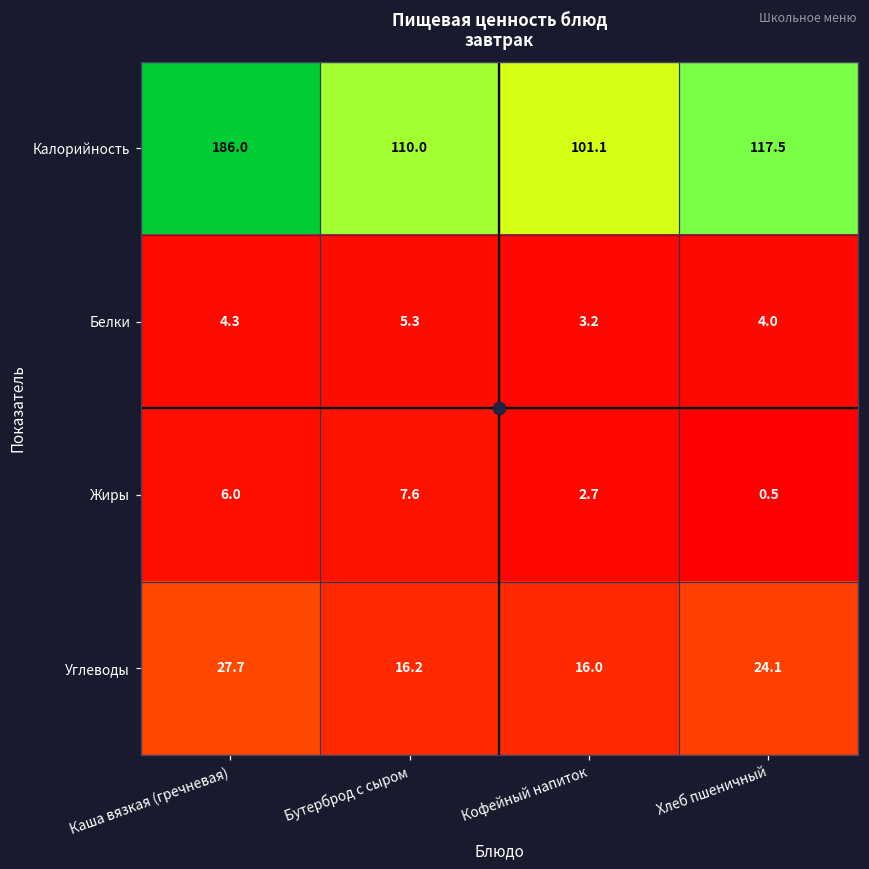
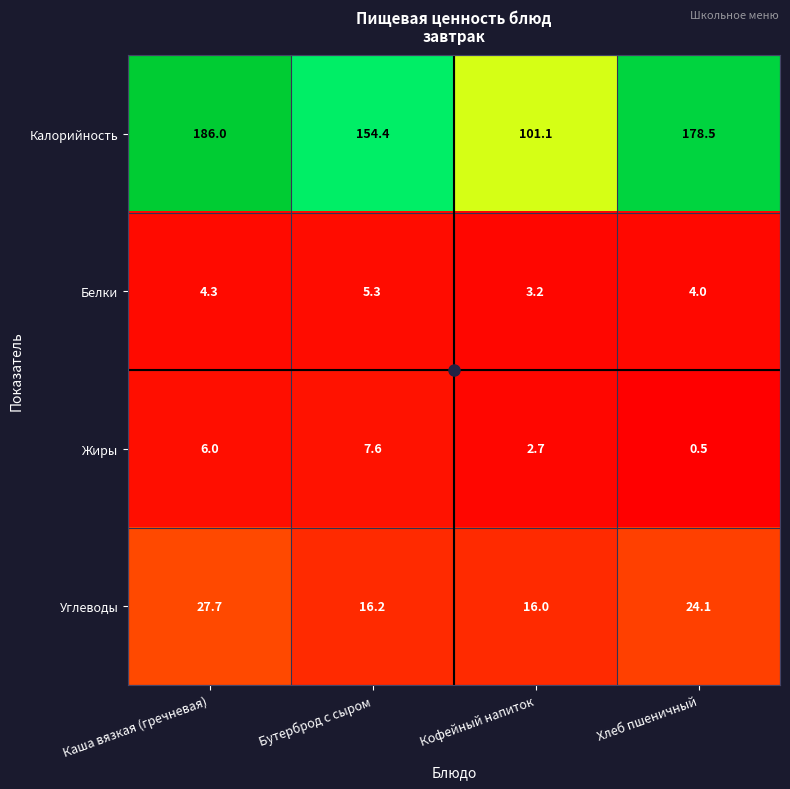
  {
    "Калорийность": {
      "Каша вязкая (гречневая)": 186.0,
-     "Бутерброд с сыром": 110.0,
+     "Бутерброд с сыром": 154.4,
      "Кофейный напиток": 101.1,
-     "Хлеб пшеничный": 117.5
+     "Хлеб пшеничный": 178.5
    },
    "Белки": {
      "Каша вязкая (гречневая)": 4.3,
      "Бутерброд с сыром": 5.3,
      "Кофейный напиток": 3.2,
      "Хлеб пшеничный": 4.0
    },
    "Жиры": {
      "Каша вязкая (гречневая)": 6.0,
      "Бутерброд с сыром": 7.6,
      "Кофейный напиток": 2.7,
      "Хлеб пшеничный": 0.5
    },
    "Углеводы": {
      "Каша вязкая (гречневая)": 27.7,
      "Бутерброд с сыром": 16.2,
      "Кофейный напиток": 16.0,
      "Хлеб пшеничный": 24.1
    }
  }
